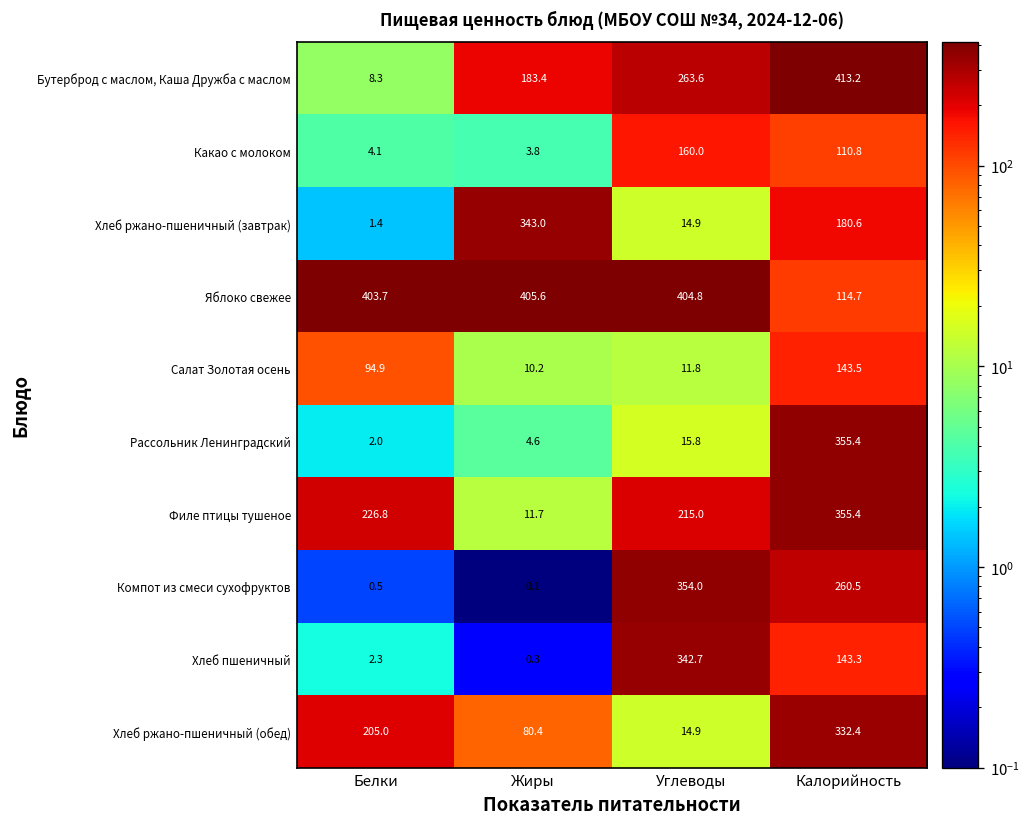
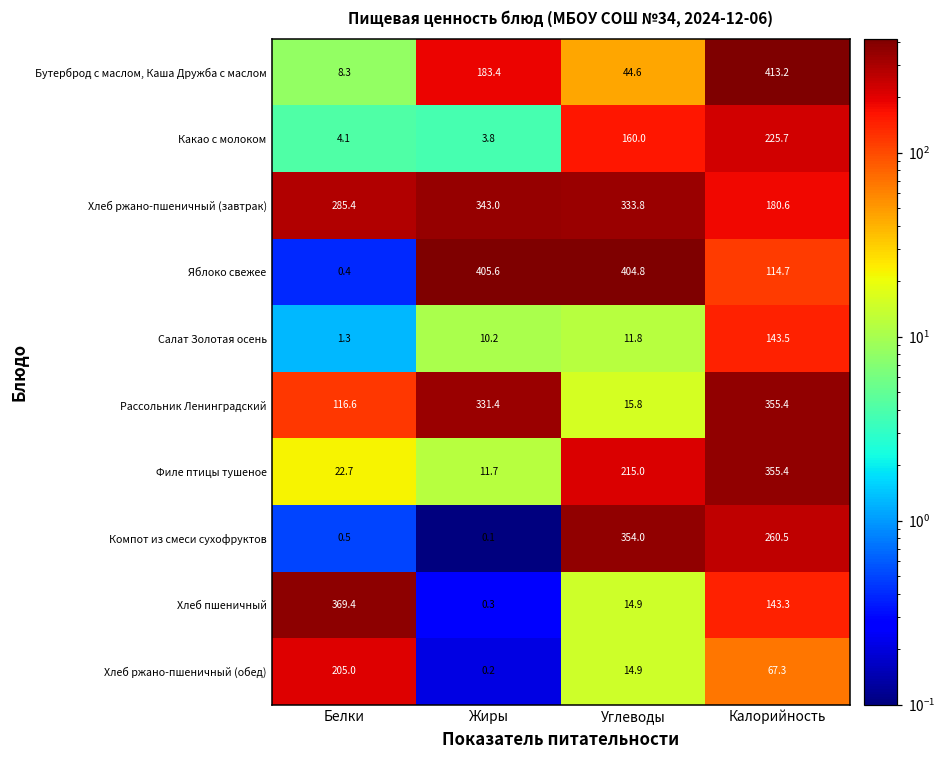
  {
    "Бутерброд с маслом, Каша Дружба с маслом": {
      "Белки": 8.3,
      "Жиры": 183.4,
-     "Углеводы": 263.6,
+     "Углеводы": 44.6,
      "Калорийность": 413.2
    },
    "Какао с молоком": {
      "Белки": 4.1,
      "Жиры": 3.8,
      "Углеводы": 160.0,
-     "Калорийность": 110.8
+     "Калорийность": 225.7
    },
    "Хлеб ржано-пшеничный (завтрак)": {
-     "Белки": 1.4,
+     "Белки": 285.4,
      "Жиры": 343.0,
-     "Углеводы": 14.9,
+     "Углеводы": 333.8,
      "Калорийность": 180.6
    },
    "Яблоко свежее": {
-     "Белки": 403.7,
+     "Белки": 0.4,
      "Жиры": 405.6,
      "Углеводы": 404.8,
      "Калорийность": 114.7
    },
    "Салат Золотая осень": {
-     "Белки": 94.9,
+     "Белки": 1.3,
      "Жиры": 10.2,
      "Углеводы": 11.8,
      "Калорийность": 143.5
    },
    "Рассольник Ленинградский": {
-     "Белки": 2.0,
-     "Жиры": 4.6,
+     "Белки": 116.6,
+     "Жиры": 331.4,
      "Углеводы": 15.8,
      "Калорийность": 355.4
    },
    "Филе птицы тушеное": {
-     "Белки": 226.8,
+     "Белки": 22.7,
      "Жиры": 11.7,
      "Углеводы": 215.0,
      "Калорийность": 355.4
    },
    "Компот из смеси сухофруктов": {
      "Белки": 0.5,
      "Жиры": 0.1,
      "Углеводы": 354.0,
      "Калорийность": 260.5
    },
    "Хлеб пшеничный": {
-     "Белки": 2.3,
+     "Белки": 369.4,
      "Жиры": 0.3,
-     "Углеводы": 342.7,
+     "Углеводы": 14.9,
      "Калорийность": 143.3
    },
    "Хлеб ржано-пшеничный (обед)": {
      "Белки": 205.0,
-     "Жиры": 80.4,
+     "Жиры": 0.2,
      "Углеводы": 14.9,
-     "Калорийность": 332.4
+     "Калорийность": 67.3
    }
  }
